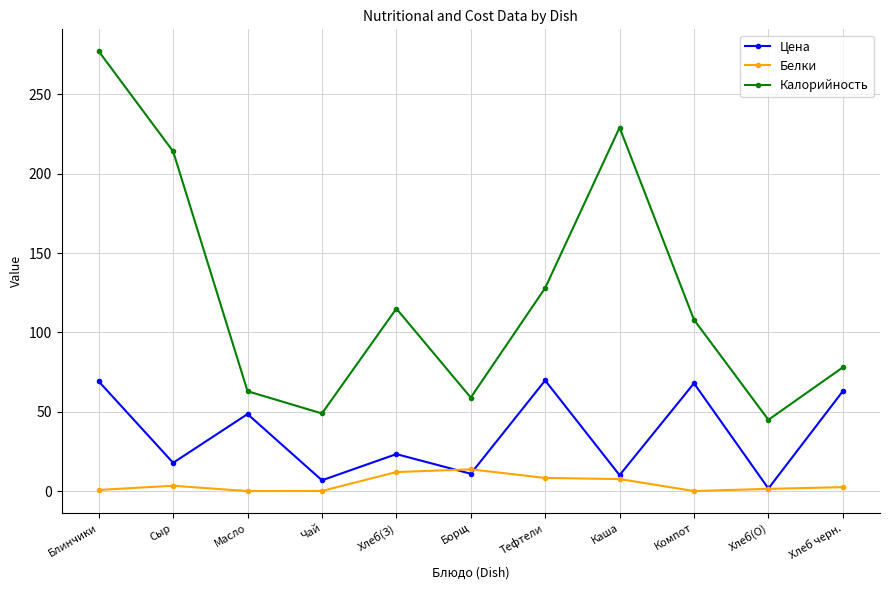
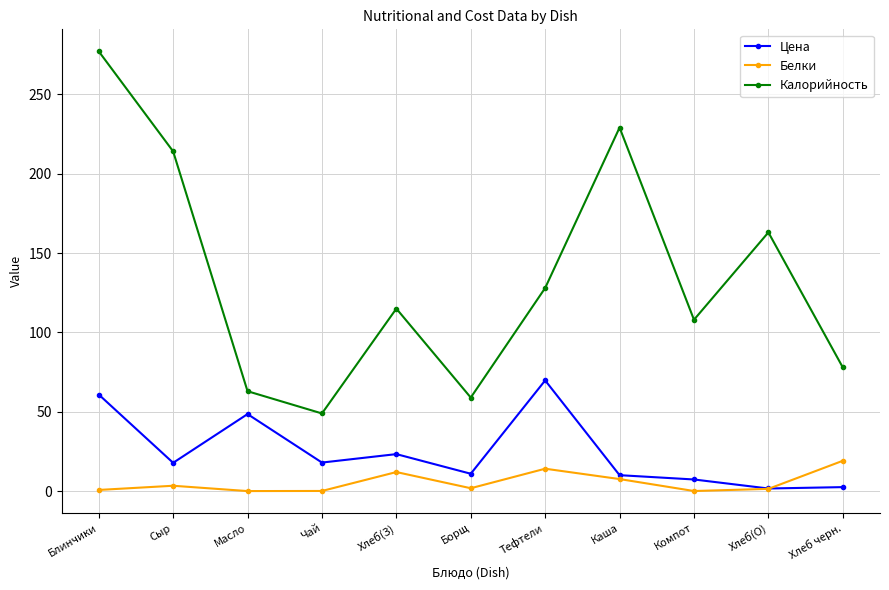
  {
    "Цена": {
-     "Блинчики": 69,
+     "Блинчики": 61,
      "Сыр": 18,
      "Масло": 49,
-     "Чай": 7,
+     "Чай": 18,
      "Хлеб(З)": 23,
      "Борщ": 11,
      "Тефтели": 70,
      "Каша": 10,
-     "Компот": 68,
-     "Хлеб черн.": 63
+     "Компот": 7,
+     "Хлеб черн.": 3
    },
    "Белки": {
      "Блинчики": 1,
      "Сыр": 3,
      "Масло": 0,
      "Чай": 0,
      "Хлеб(З)": 12,
-     "Борщ": 14,
-     "Тефтели": 8,
+     "Борщ": 2,
+     "Тефтели": 14,
      "Каша": 8,
      "Компот": 0,
-     "Хлеб черн.": 3
+     "Хлеб черн.": 19
    },
    "Калорийность": {
      "Блинчики": 277,
      "Сыр": 214,
      "Масло": 63,
      "Чай": 49,
      "Хлеб(З)": 115,
      "Борщ": 59,
      "Тефтели": 128,
      "Каша": 229,
      "Компот": 108,
-     "Хлеб(О)": 45,
+     "Хлеб(О)": 163,
      "Хлеб черн.": 78
    }
  }
